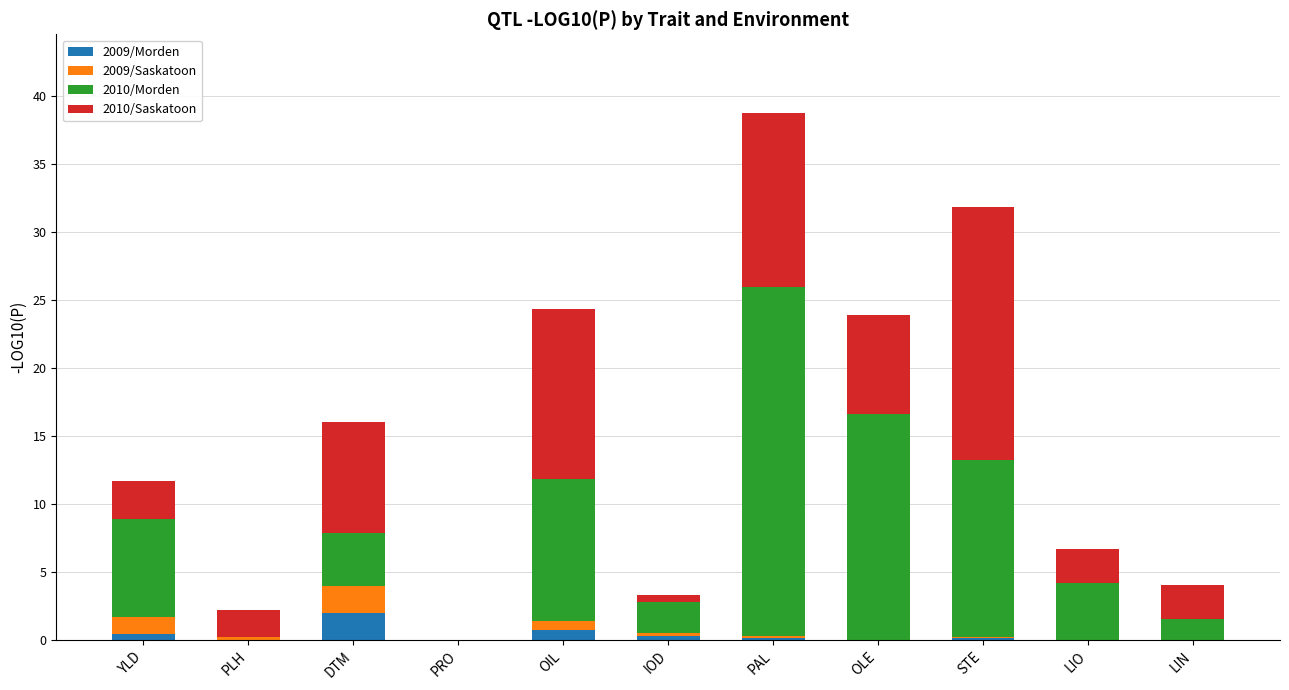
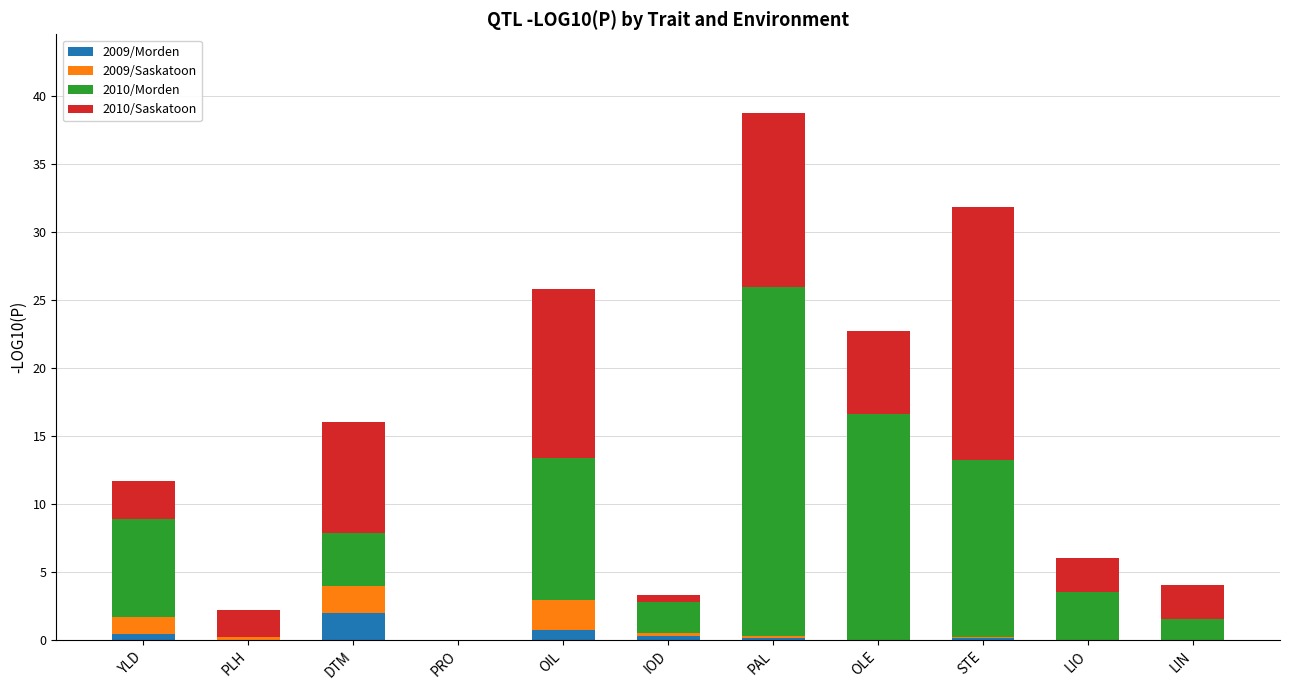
  {
    "2009/Morden": {
      "YLD": 0.4,
      "PLH": 0.0,
      "DTM": 2.0,
      "PRO": 0.0,
      "OIL": 0.7,
      "IOD": 0.3,
      "OLE": 0.0,
      "LIO": 0.0,
      "LIN": 0.0
    },
    "2009/Saskatoon": {
      "YLD": 1.3,
      "PLH": 0.2,
      "DTM": 1.9,
      "PRO": 0.0,
-     "OIL": 0.7,
+     "OIL": 2.2,
      "OLE": 0.0,
      "LIO": 0.0,
      "LIN": 0.0
    },
    "2010/Morden": {
      "YLD": 7.2,
      "PLH": 0.0,
      "DTM": 3.9,
      "PRO": 0.0,
      "OIL": 10.4,
      "IOD": 2.3,
      "PAL": 25.7,
      "OLE": 16.6,
      "STE": 13.0,
-     "LIO": 4.2,
+     "LIO": 3.5,
      "LIN": 1.5
    },
    "2010/Saskatoon": {
      "YLD": 2.7,
      "PLH": 2.0,
      "DTM": 8.2,
      "PRO": 0.0,
      "OIL": 12.5,
      "IOD": 0.5,
      "PAL": 12.8,
-     "OLE": 7.3,
+     "OLE": 6.1,
      "STE": 18.6,
      "LIO": 2.5,
      "LIN": 2.6
    }
  }
